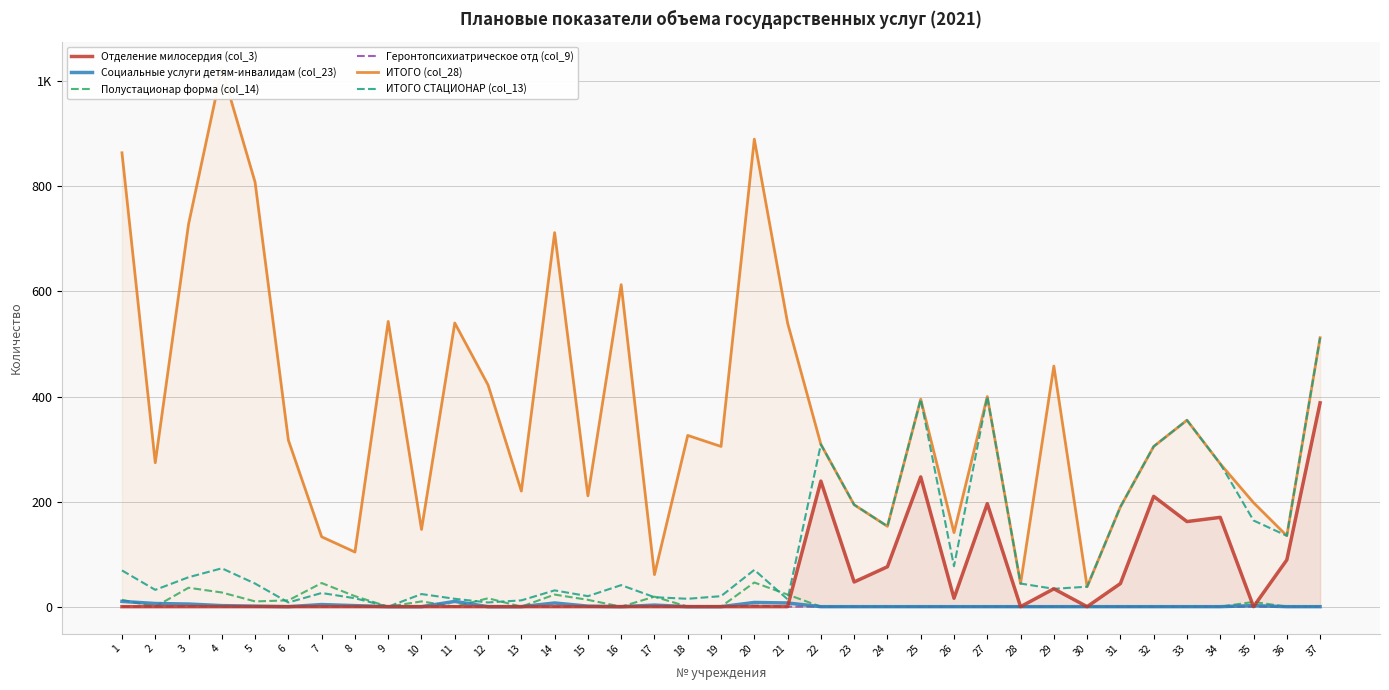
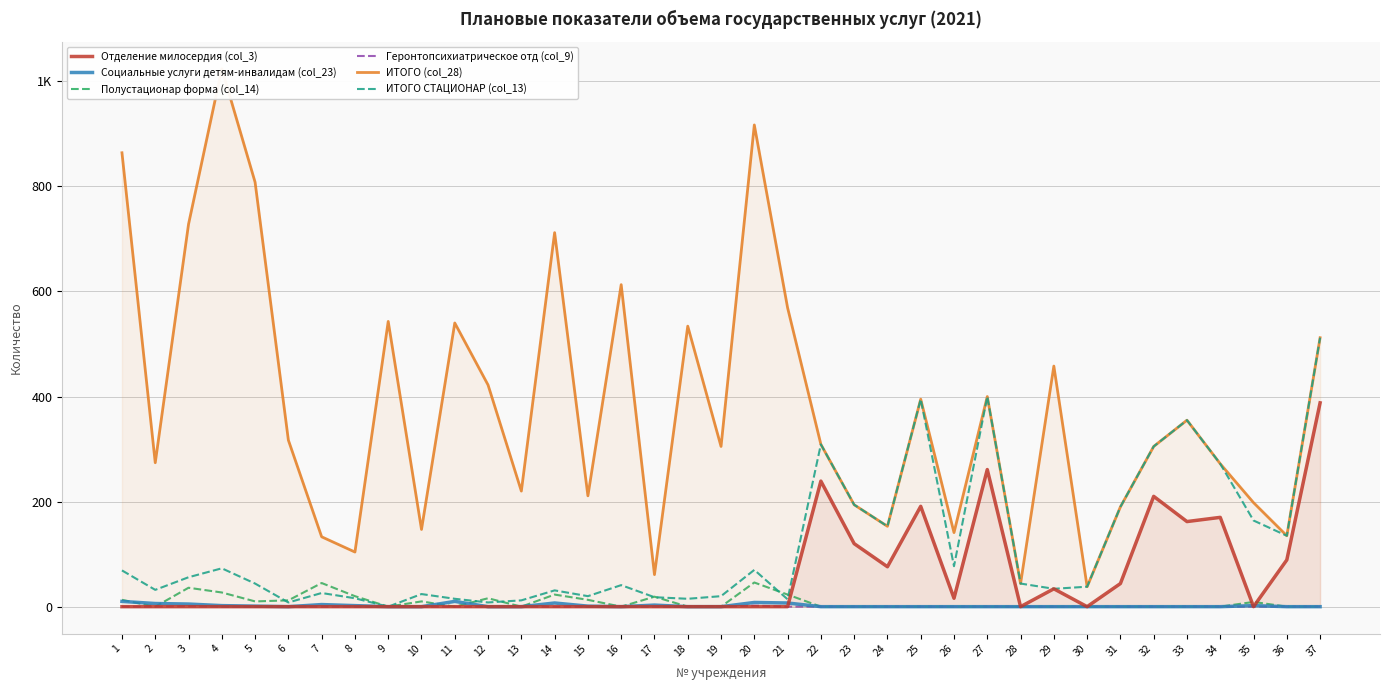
  {
    "Отделение милосердия (col_3)": {
      "22": 240,
-     "23": 50,
+     "23": 120,
      "24": 80,
-     "25": 250,
+     "25": 190,
      "26": 20,
-     "27": 200,
+     "27": 260,
      "31": 40,
      "32": 210,
      "33": 160,
      "34": 170,
      "36": 90,
      "37": 390
    },
    "Социальные услуги детям-инвалидам (col_23)": {
      "2": 10,
      "11": 10,
      "14": 10,
      "20": 10,
      "21": 10
    },
    "ИТОГО (col_28)": {
      "1": 860,
      "2": 270,
      "3": 730,
      "5": 810,
      "6": 320,
      "7": 130,
      "8": 100,
      "9": 540,
      "10": 150,
      "11": 540,
      "12": 420,
      "13": 220,
      "14": 710,
      "15": 210,
      "16": 610,
      "17": 60,
-     "18": 330,
+     "18": 530,
      "19": 310,
-     "20": 890,
-     "21": 540,
+     "20": 920,
+     "21": 570,
      "26": 140,
      "29": 460,
      "35": 200
    }
  }
